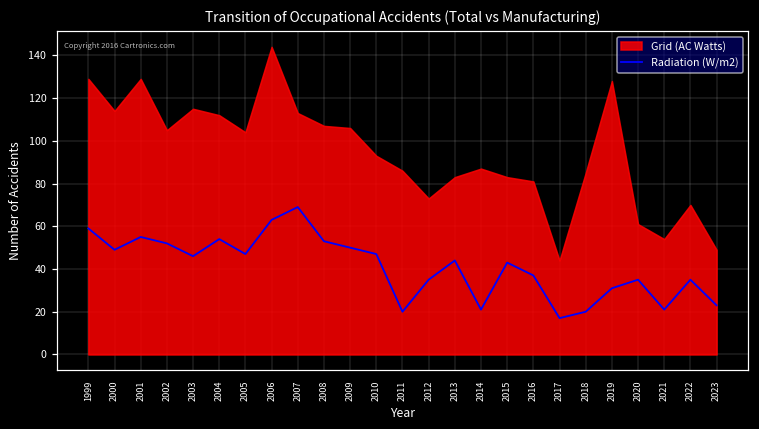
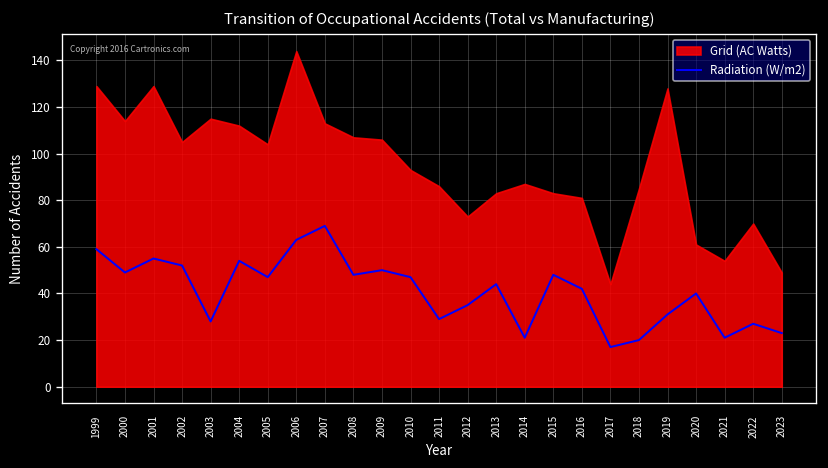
  {
    "Radiation (W/m2)": {
      "1999": 59,
      "2000": 49,
      "2001": 55,
      "2002": 52,
-     "2003": 46,
+     "2003": 28,
      "2004": 54,
      "2005": 47,
      "2006": 63,
      "2007": 69,
-     "2008": 53,
+     "2008": 48,
      "2009": 50,
      "2010": 47,
-     "2011": 20,
+     "2011": 29,
      "2012": 35,
      "2013": 44,
      "2014": 21,
-     "2015": 43,
-     "2016": 37,
+     "2015": 48,
+     "2016": 42,
      "2017": 17,
      "2018": 20,
      "2019": 31,
-     "2020": 35,
+     "2020": 40,
      "2021": 21,
-     "2022": 35,
+     "2022": 27,
      "2023": 23
    },
    "Grid (AC Watts)": {
      "1999": 129,
      "2000": 114,
      "2001": 129,
      "2002": 105,
      "2003": 115,
      "2004": 112,
      "2005": 104,
      "2006": 144,
      "2007": 113,
      "2008": 107,
      "2009": 106,
      "2010": 93,
      "2011": 86,
      "2012": 73,
      "2013": 83,
      "2014": 87,
      "2015": 83,
      "2016": 81,
      "2017": 44,
      "2018": 85,
      "2019": 128,
      "2020": 61,
      "2021": 54,
      "2022": 70,
      "2023": 49
    }
  }
